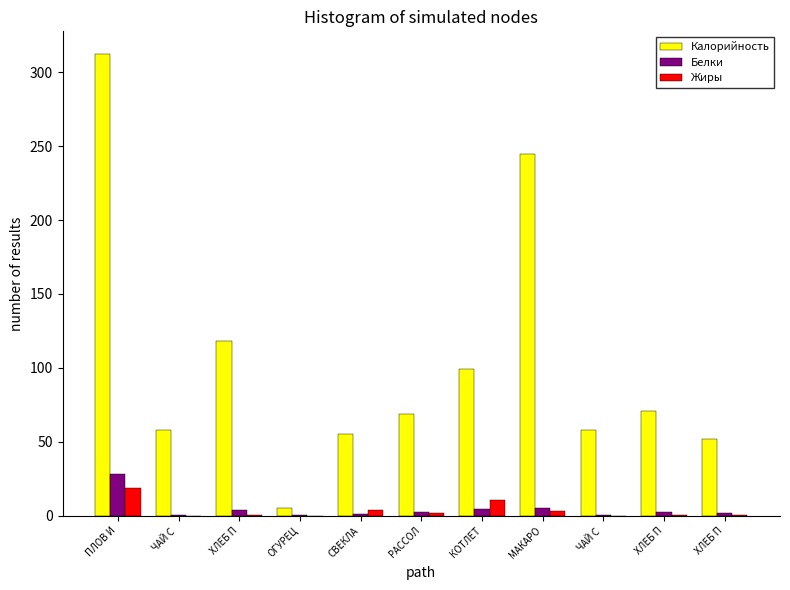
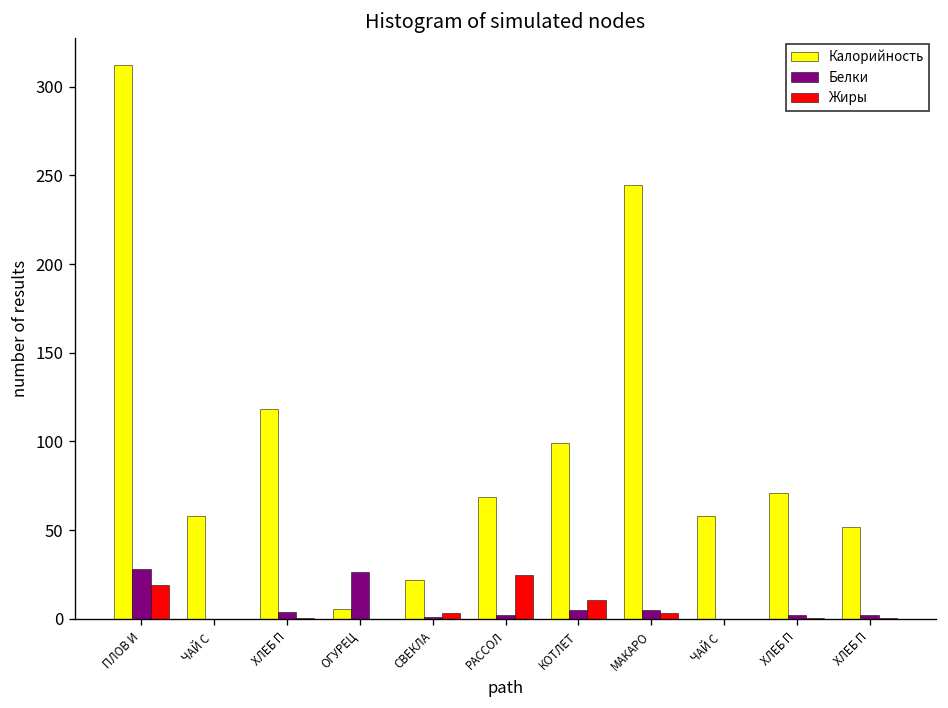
  {
    "Калорийность": {
      "ПЛОВ И": 312,
      "ОГУРЕЦ": 5,
-     "СВЕКЛА": 55,
+     "СВЕКЛА": 22,
      "РАССОЛ": 69,
      "КОТЛЕТ": 99,
      "МАКАРО": 245
    },
    "Белки": {
      "ПЛОВ И": 28,
-     "ОГУРЕЦ": 1,
+     "ОГУРЕЦ": 26,
      "РАССОЛ": 2,
      "КОТЛЕТ": 5,
      "МАКАРО": 5
    },
    "Жиры": {
      "ПЛОВ И": 19,
      "СВЕКЛА": 4,
-     "РАССОЛ": 2,
+     "РАССОЛ": 25,
      "КОТЛЕТ": 10,
      "МАКАРО": 3
    }
  }
